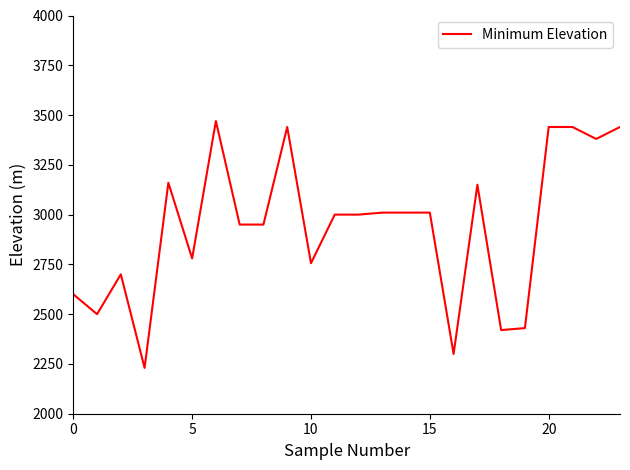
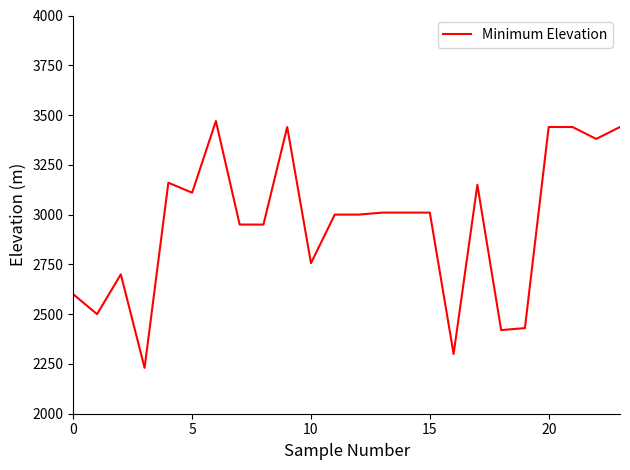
  {
    "0": 2600,
-   "5": 2780,
+   "5": 3110,
    "10": 2760,
    "15": 3010,
    "20": 3440
  }
